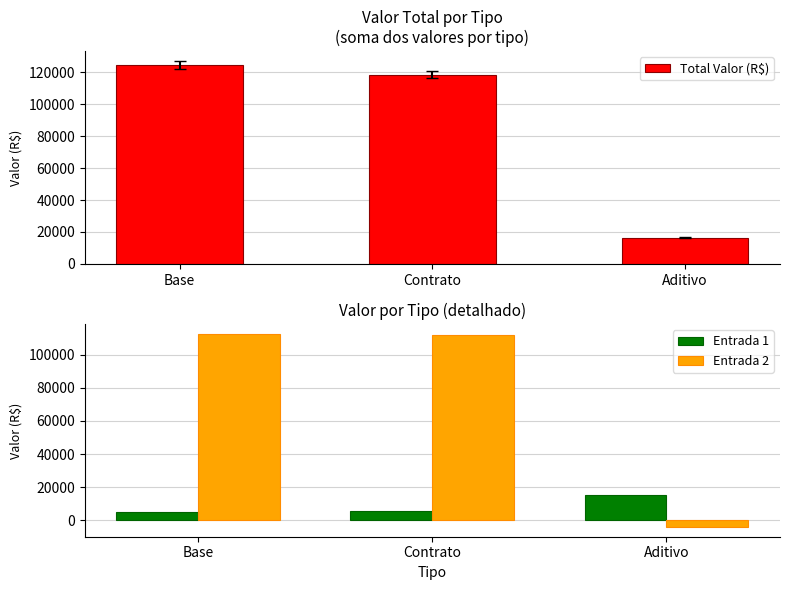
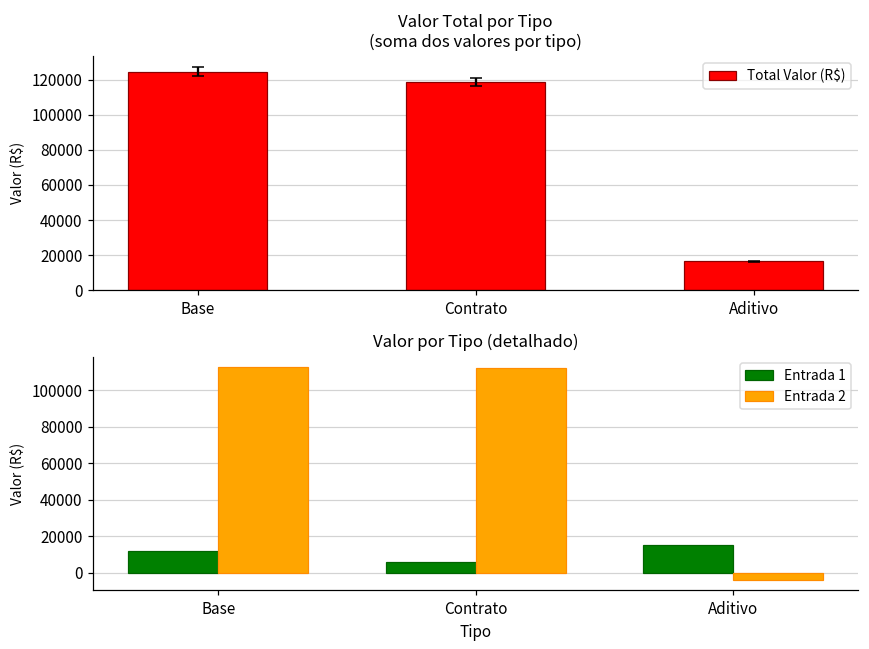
  {
    "Valor Total por Tipo (soma dos valores por tipo)": {
      "Total Valor (R$)": {
        "Base": 124000,
        "Contrato": 119000,
        "Aditivo": 16000
      }
    },
    "Valor por Tipo (detalhado)": {
      "Entrada 1": {
-       "Base": 5000,
+       "Base": 12000,
        "Contrato": 6000,
        "Aditivo": 15000
      },
      "Entrada 2": {
        "Base": 113000,
        "Contrato": 112000,
        "Aditivo": -4000
      }
    }
  }
